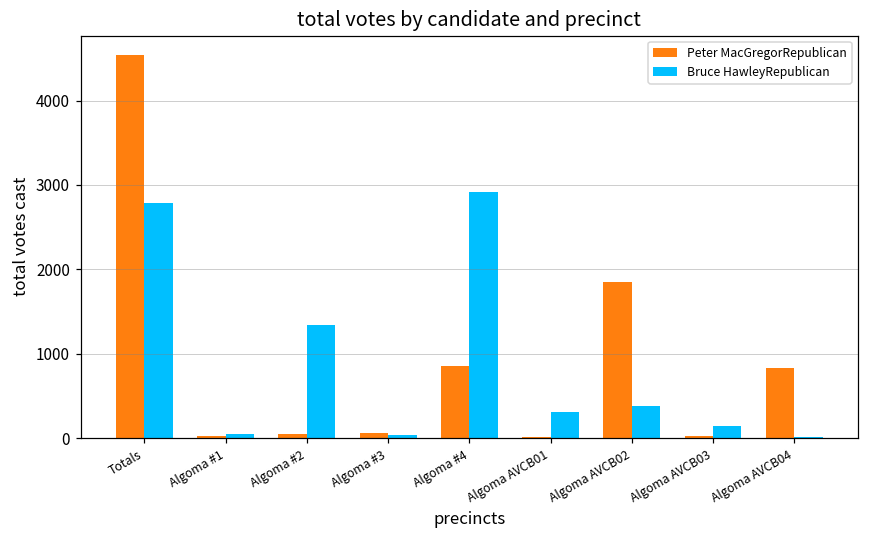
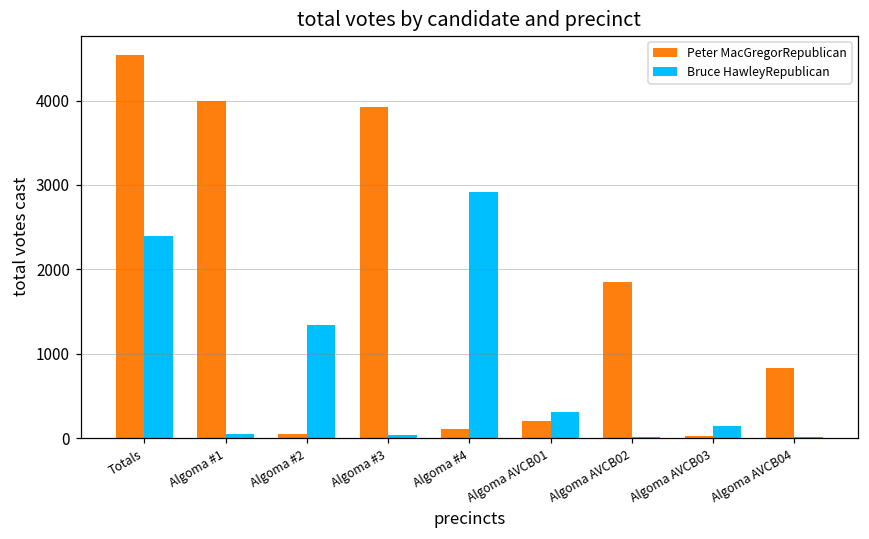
  {
    "Peter MacGregorRepublican": {
      "Totals": 4500,
-     "Algoma #1": 0,
+     "Algoma #1": 4000,
      "Algoma #2": 0,
-     "Algoma #3": 100,
-     "Algoma #4": 900,
-     "Algoma AVCB01": 0,
+     "Algoma #3": 3900,
+     "Algoma #4": 100,
+     "Algoma AVCB01": 200,
      "Algoma AVCB02": 1900,
      "Algoma AVCB04": 800
    },
    "Bruce HawleyRepublican": {
-     "Totals": 2800,
+     "Totals": 2400,
      "Algoma #1": 100,
      "Algoma #2": 1300,
      "Algoma #3": 0,
      "Algoma #4": 2900,
      "Algoma AVCB01": 300,
-     "Algoma AVCB02": 400,
+     "Algoma AVCB02": 0,
      "Algoma AVCB03": 100
    }
  }
